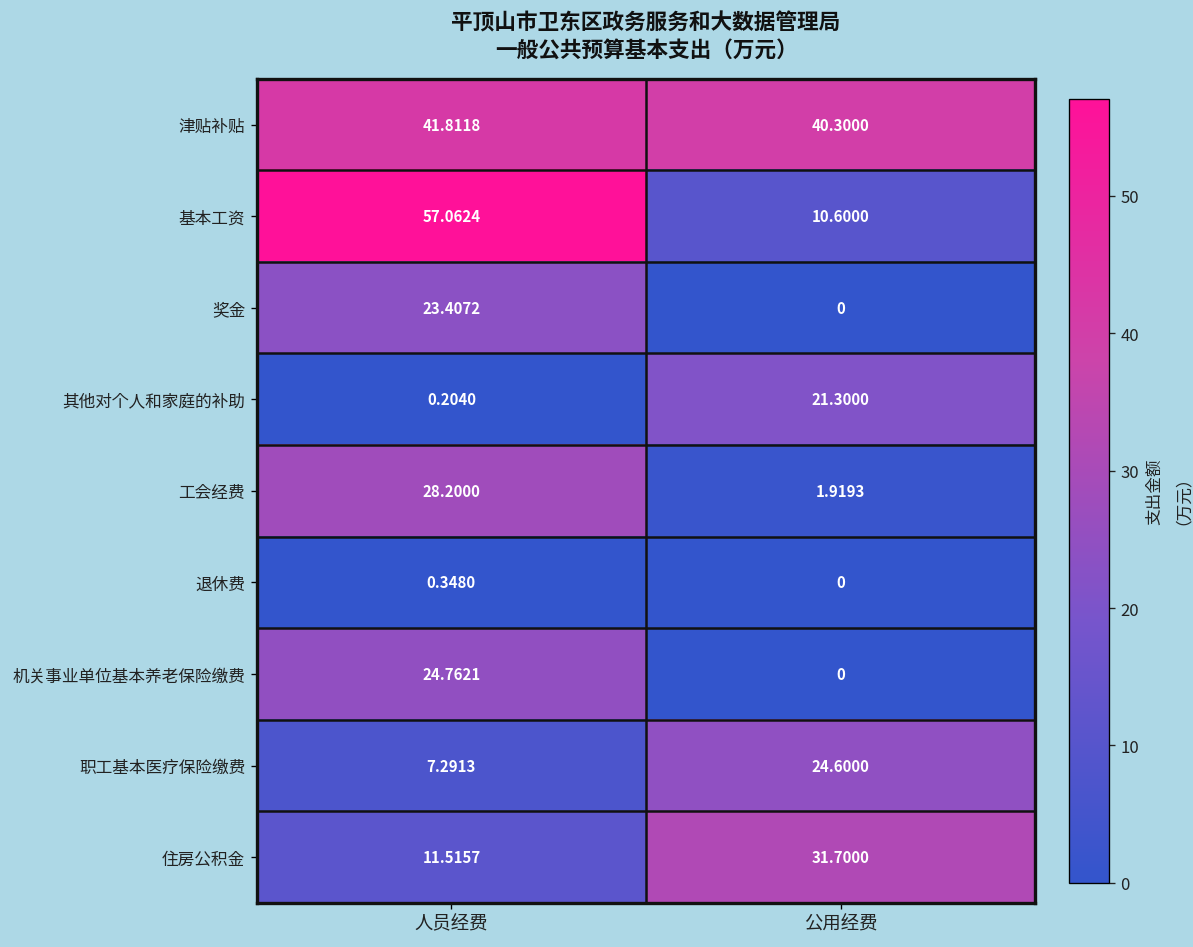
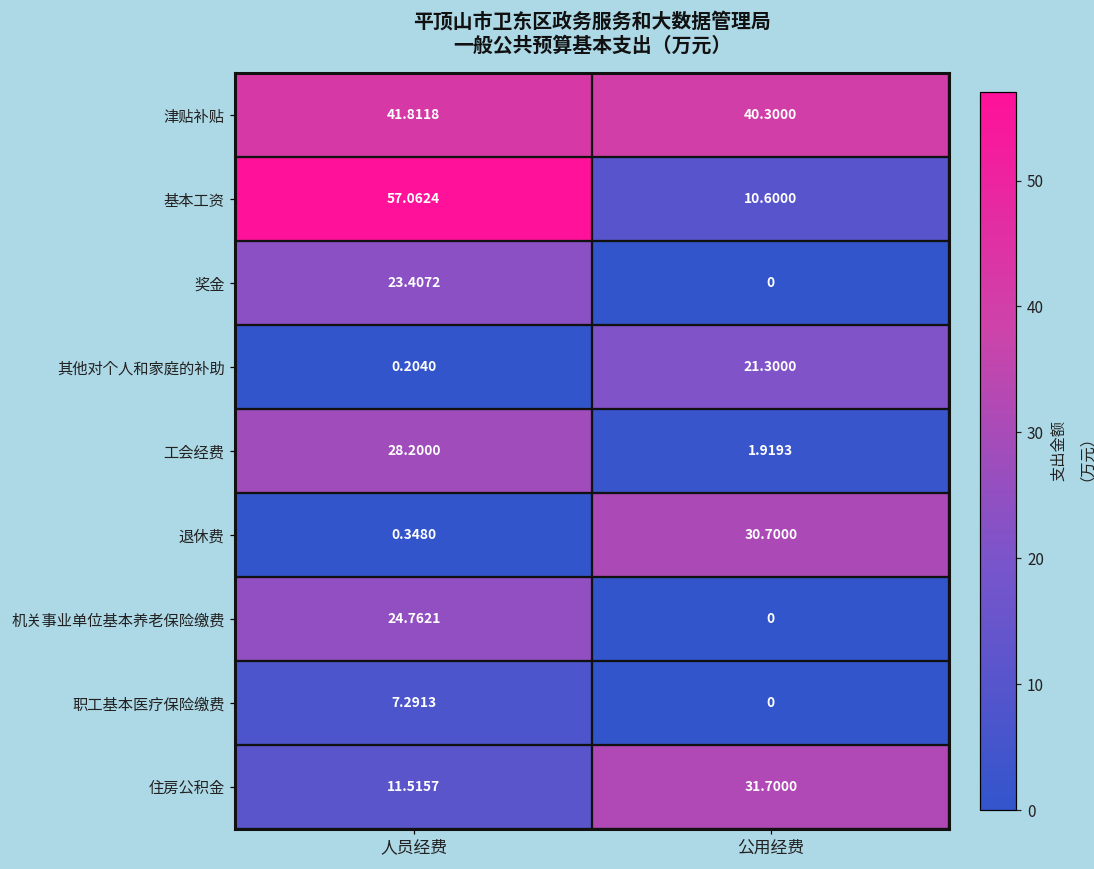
  {
    "津贴补贴": {
      "人员经费": 41.8118,
      "公用经费": 40.3000
    },
    "基本工资": {
      "人员经费": 57.0624,
      "公用经费": 10.6000
    },
    "奖金": {
      "人员经费": 23.4072,
      "公用经费": 0
    },
    "其他对个人和家庭的补助": {
      "人员经费": 0.2040,
      "公用经费": 21.3000
    },
    "工会经费": {
      "人员经费": 28.2000,
      "公用经费": 1.9193
    },
    "退休费": {
      "人员经费": 0.3480,
-     "公用经费": 0
+     "公用经费": 30.7000
    },
    "机关事业单位基本养老保险缴费": {
      "人员经费": 24.7621,
      "公用经费": 0
    },
    "职工基本医疗保险缴费": {
      "人员经费": 7.2913,
-     "公用经费": 24.6000
+     "公用经费": 0
    },
    "住房公积金": {
      "人员经费": 11.5157,
      "公用经费": 31.7000
    }
  }
